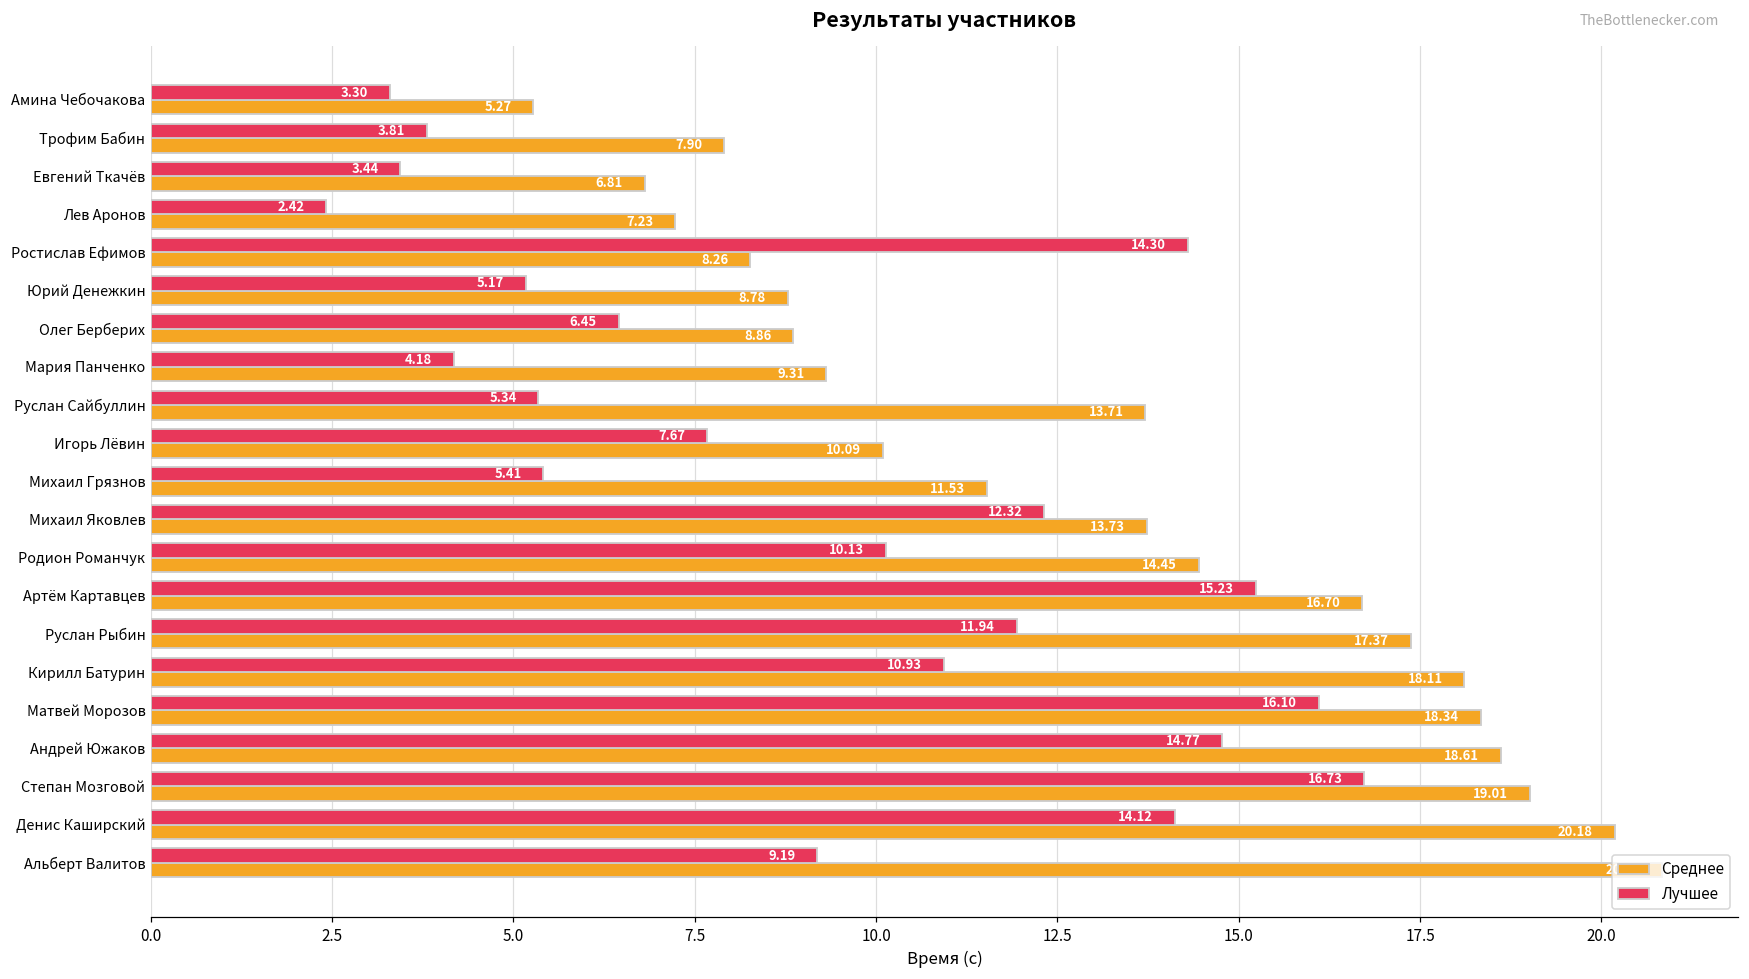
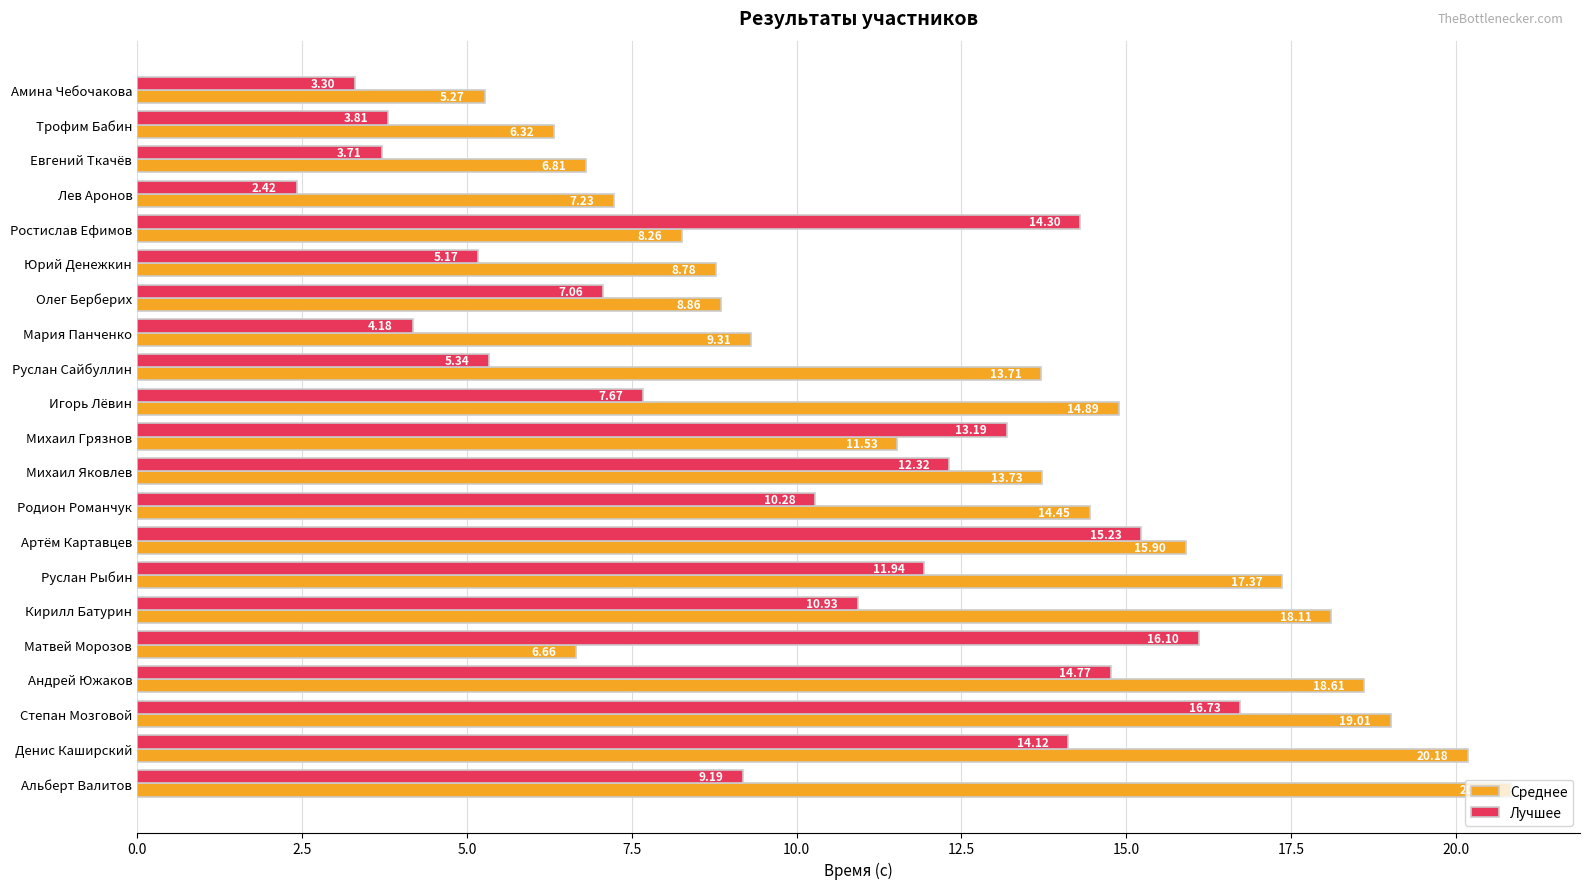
  {
    "Среднее": {
      "Амина Чебочакова": 5.27,
-     "Трофим Бабин": 7.90,
+     "Трофим Бабин": 6.32,
      "Евгений Ткачёв": 6.81,
      "Лев Аронов": 7.23,
      "Ростислав Ефимов": 8.26,
      "Юрий Денежкин": 8.78,
      "Олег Берберих": 8.86,
      "Мария Панченко": 9.31,
      "Руслан Сайбуллин": 13.71,
-     "Игорь Лёвин": 10.09,
+     "Игорь Лёвин": 14.89,
      "Михаил Грязнов": 11.53,
      "Михаил Яковлев": 13.73,
      "Родион Романчук": 14.45,
-     "Артём Картавцев": 16.70,
+     "Артём Картавцев": 15.90,
      "Руслан Рыбин": 17.37,
      "Кирилл Батурин": 18.11,
-     "Матвей Морозов": 18.34,
+     "Матвей Морозов": 6.66,
      "Андрей Южаков": 18.61,
      "Степан Мозговой": 19.01,
      "Денис Каширский": 20.18
    },
    "Лучшее": {
      "Амина Чебочакова": 3.30,
      "Трофим Бабин": 3.81,
-     "Евгений Ткачёв": 3.44,
+     "Евгений Ткачёв": 3.71,
      "Лев Аронов": 2.42,
      "Ростислав Ефимов": 14.30,
      "Юрий Денежкин": 5.17,
-     "Олег Берберих": 6.45,
+     "Олег Берберих": 7.06,
      "Мария Панченко": 4.18,
      "Руслан Сайбуллин": 5.34,
      "Игорь Лёвин": 7.67,
-     "Михаил Грязнов": 5.41,
+     "Михаил Грязнов": 13.19,
      "Михаил Яковлев": 12.32,
-     "Родион Романчук": 10.13,
+     "Родион Романчук": 10.28,
      "Артём Картавцев": 15.23,
      "Руслан Рыбин": 11.94,
      "Кирилл Батурин": 10.93,
      "Матвей Морозов": 16.10,
      "Андрей Южаков": 14.77,
      "Степан Мозговой": 16.73,
      "Денис Каширский": 14.12,
      "Альберт Валитов": 9.19
    }
  }
